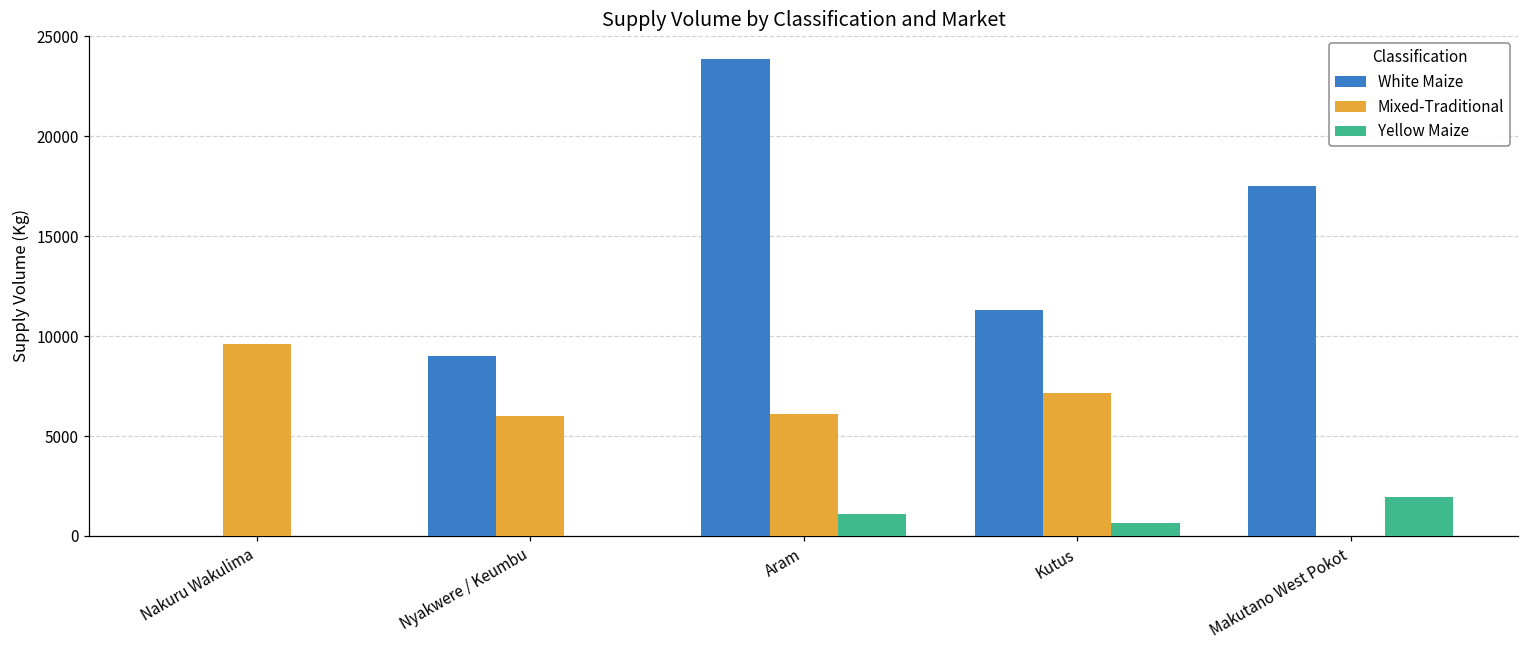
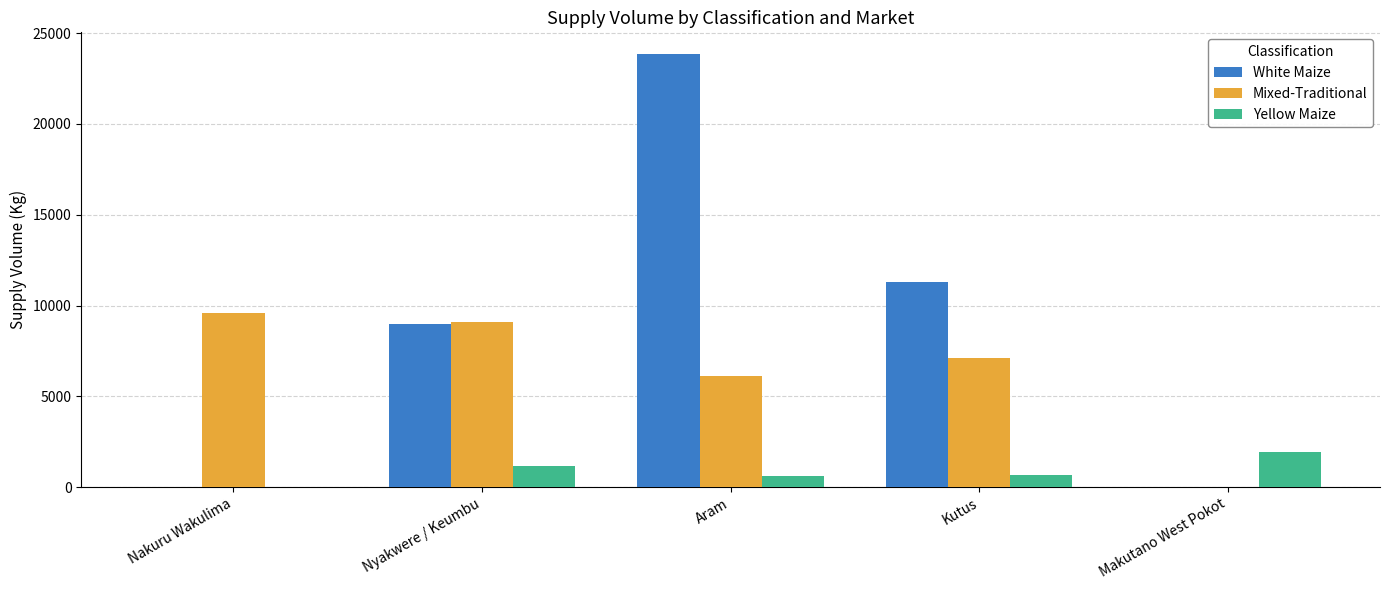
  {
    "White Maize": {
      "Nakuru Wakulima": 0,
      "Nyakwere / Keumbu": 9000,
      "Aram": 23900,
      "Kutus": 11300,
-     "Makutano West Pokot": 17500
+     "Makutano West Pokot": 0
    },
    "Mixed-Traditional": {
      "Nakuru Wakulima": 9600,
-     "Nyakwere / Keumbu": 6000,
+     "Nyakwere / Keumbu": 9100,
      "Aram": 6100,
      "Kutus": 7100,
      "Makutano West Pokot": 0
    },
    "Yellow Maize": {
      "Nakuru Wakulima": 0,
-     "Nyakwere / Keumbu": 0,
-     "Aram": 1100,
+     "Nyakwere / Keumbu": 1200,
+     "Aram": 600,
      "Kutus": 600,
      "Makutano West Pokot": 2000
    }
  }
